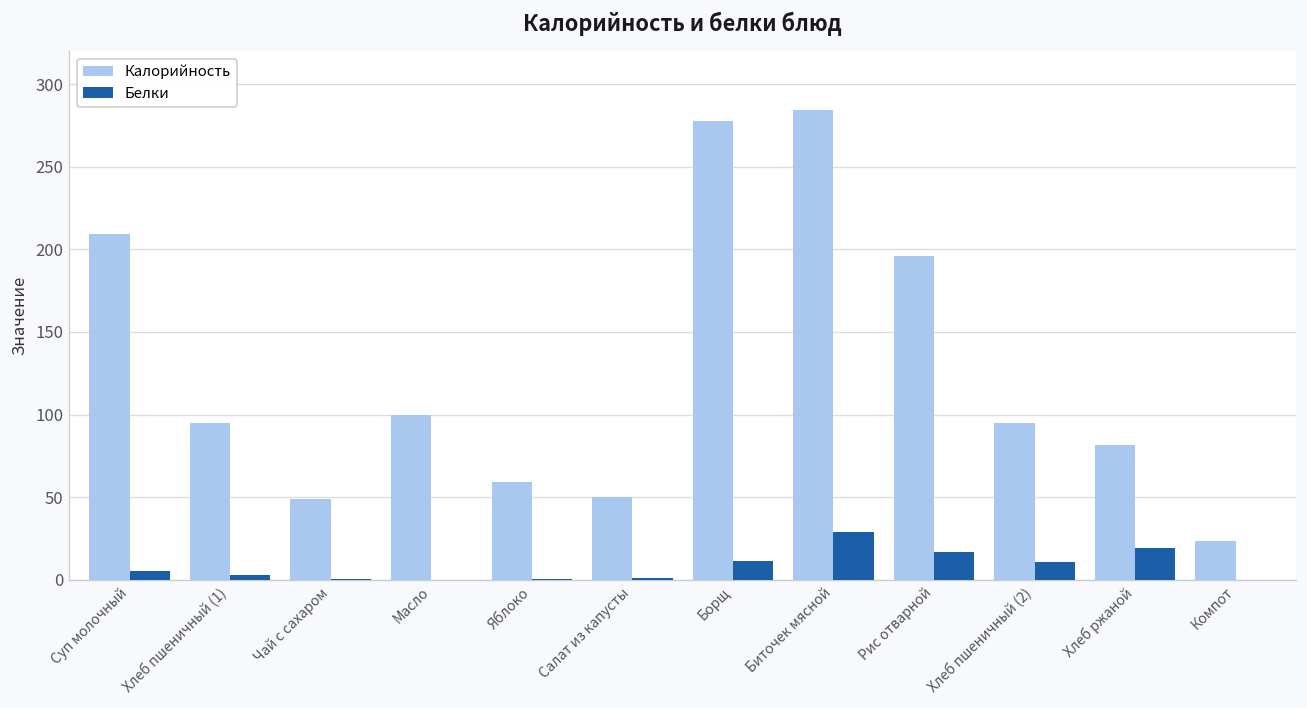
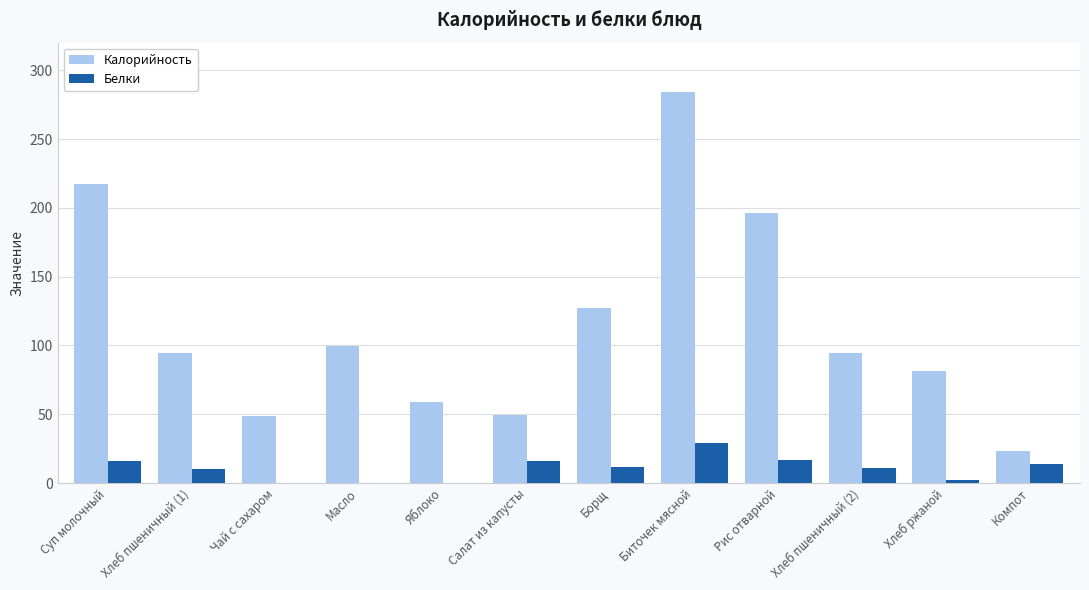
  {
    "Калорийность": {
-     "Суп молочный": 209,
+     "Суп молочный": 217,
      "Хлеб пшеничный (1)": 95,
      "Чай с сахаром": 49,
      "Масло": 100,
      "Яблоко": 59,
      "Салат из капусты": 50,
-     "Борщ": 278,
+     "Борщ": 128,
      "Биточек мясной": 284,
      "Рис отварной": 196,
      "Хлеб пшеничный (2)": 95,
      "Хлеб ржаной": 82,
      "Компот": 24
    },
    "Белки": {
-     "Суп молочный": 6,
-     "Хлеб пшеничный (1)": 3,
-     "Салат из капусты": 1,
+     "Суп молочный": 16,
+     "Хлеб пшеничный (1)": 10,
+     "Салат из капусты": 16,
      "Борщ": 12,
      "Биточек мясной": 29,
      "Рис отварной": 17,
      "Хлеб пшеничный (2)": 11,
-     "Хлеб ржаной": 19,
-     "Компот": 0
+     "Хлеб ржаной": 3,
+     "Компот": 14
    }
  }
